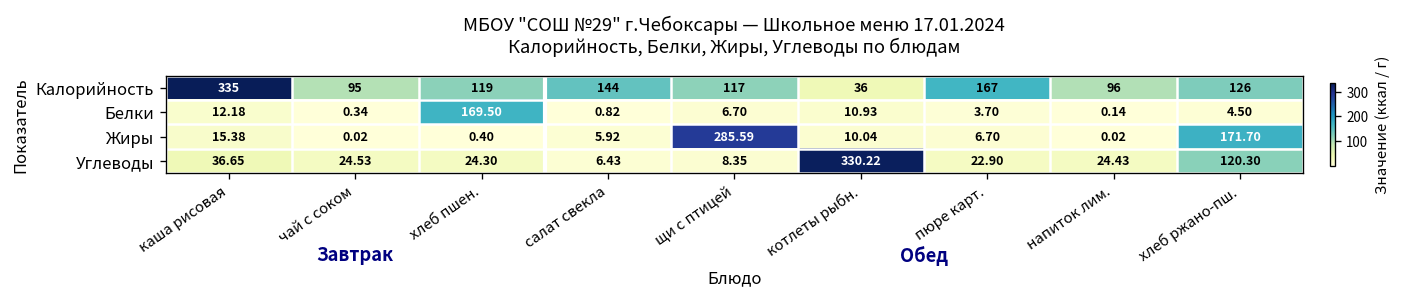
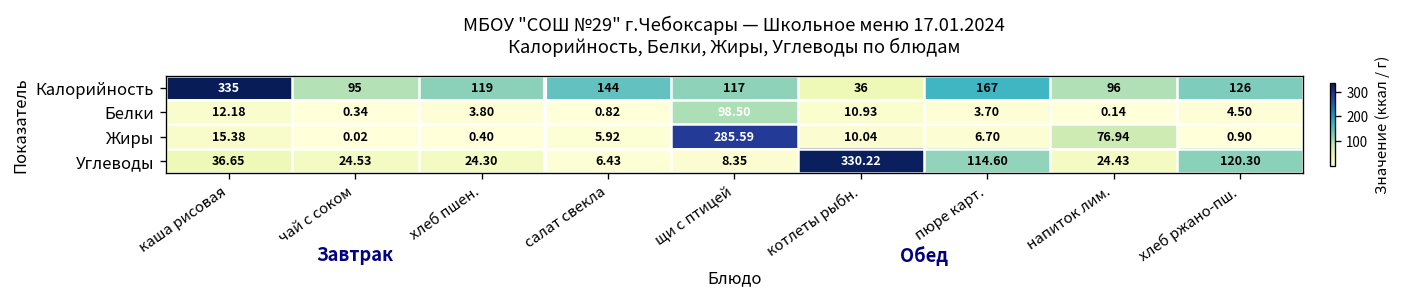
  {
    "Калорийность": {
      "каша рисовая": 335,
      "чай с соком": 95,
      "хлеб пшен.": 119,
      "салат свекла": 144,
      "щи с птицей": 117,
      "котлеты рыбн.": 36,
      "пюре карт.": 167,
      "напиток лим.": 96,
      "хлеб ржано-пш.": 126
    },
    "Белки": {
      "каша рисовая": 12.18,
      "чай с соком": 0.34,
-     "хлеб пшен.": 169.50,
+     "хлеб пшен.": 3.80,
      "салат свекла": 0.82,
-     "щи с птицей": 6.70,
+     "щи с птицей": 98.50,
      "котлеты рыбн.": 10.93,
      "пюре карт.": 3.70,
      "напиток лим.": 0.14,
      "хлеб ржано-пш.": 4.50
    },
    "Жиры": {
      "каша рисовая": 15.38,
      "чай с соком": 0.02,
      "хлеб пшен.": 0.40,
      "салат свекла": 5.92,
      "щи с птицей": 285.59,
      "котлеты рыбн.": 10.04,
      "пюре карт.": 6.70,
-     "напиток лим.": 0.02,
-     "хлеб ржано-пш.": 171.70
+     "напиток лим.": 76.94,
+     "хлеб ржано-пш.": 0.90
    },
    "Углеводы": {
      "каша рисовая": 36.65,
      "чай с соком": 24.53,
      "хлеб пшен.": 24.30,
      "салат свекла": 6.43,
      "щи с птицей": 8.35,
      "котлеты рыбн.": 330.22,
-     "пюре карт.": 22.90,
+     "пюре карт.": 114.60,
      "напиток лим.": 24.43,
      "хлеб ржано-пш.": 120.30
    }
  }
